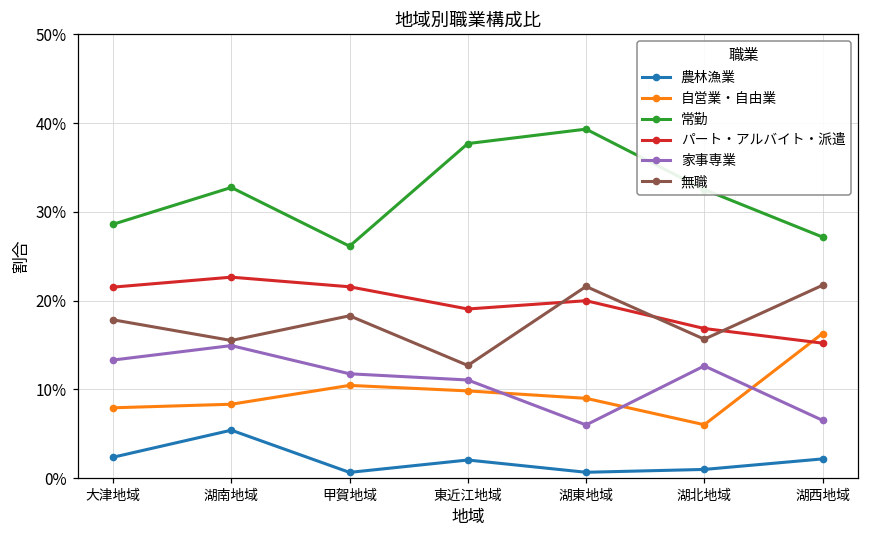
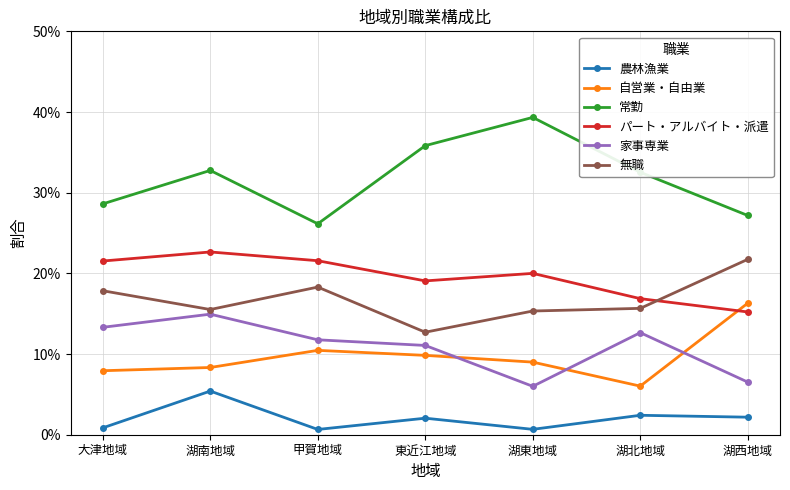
  {
    "農林漁業": {
-     "大津地域": "2%",
+     "大津地域": "1%",
      "湖南地域": "5%",
      "甲賀地域": "1%",
      "東近江地域": "2%",
      "湖東地域": "1%",
-     "湖北地域": "1%",
+     "湖北地域": "2%",
      "湖西地域": "2%"
    },
    "自営業・自由業": {
      "大津地域": "8%",
      "湖南地域": "8%",
      "甲賀地域": "10%",
      "東近江地域": "10%",
      "湖東地域": "9%",
      "湖北地域": "6%",
      "湖西地域": "16%"
    },
    "常勤": {
      "大津地域": "29%",
      "湖南地域": "33%",
      "甲賀地域": "26%",
-     "東近江地域": "38%",
+     "東近江地域": "36%",
      "湖東地域": "39%",
      "湖西地域": "27%"
    },
    "パート・アルバイト・派遣": {
      "大津地域": "22%",
      "湖南地域": "23%",
      "甲賀地域": "22%",
      "東近江地域": "19%",
      "湖東地域": "20%",
      "湖北地域": "17%",
      "湖西地域": "15%"
    },
    "家事専業": {
      "大津地域": "13%",
      "湖南地域": "15%",
      "甲賀地域": "12%",
      "東近江地域": "11%",
      "湖東地域": "6%",
      "湖北地域": "13%",
      "湖西地域": "7%"
    },
    "無職": {
      "大津地域": "18%",
      "湖南地域": "16%",
      "甲賀地域": "18%",
      "東近江地域": "13%",
-     "湖東地域": "22%",
+     "湖東地域": "15%",
      "湖北地域": "16%",
      "湖西地域": "22%"
    }
  }
